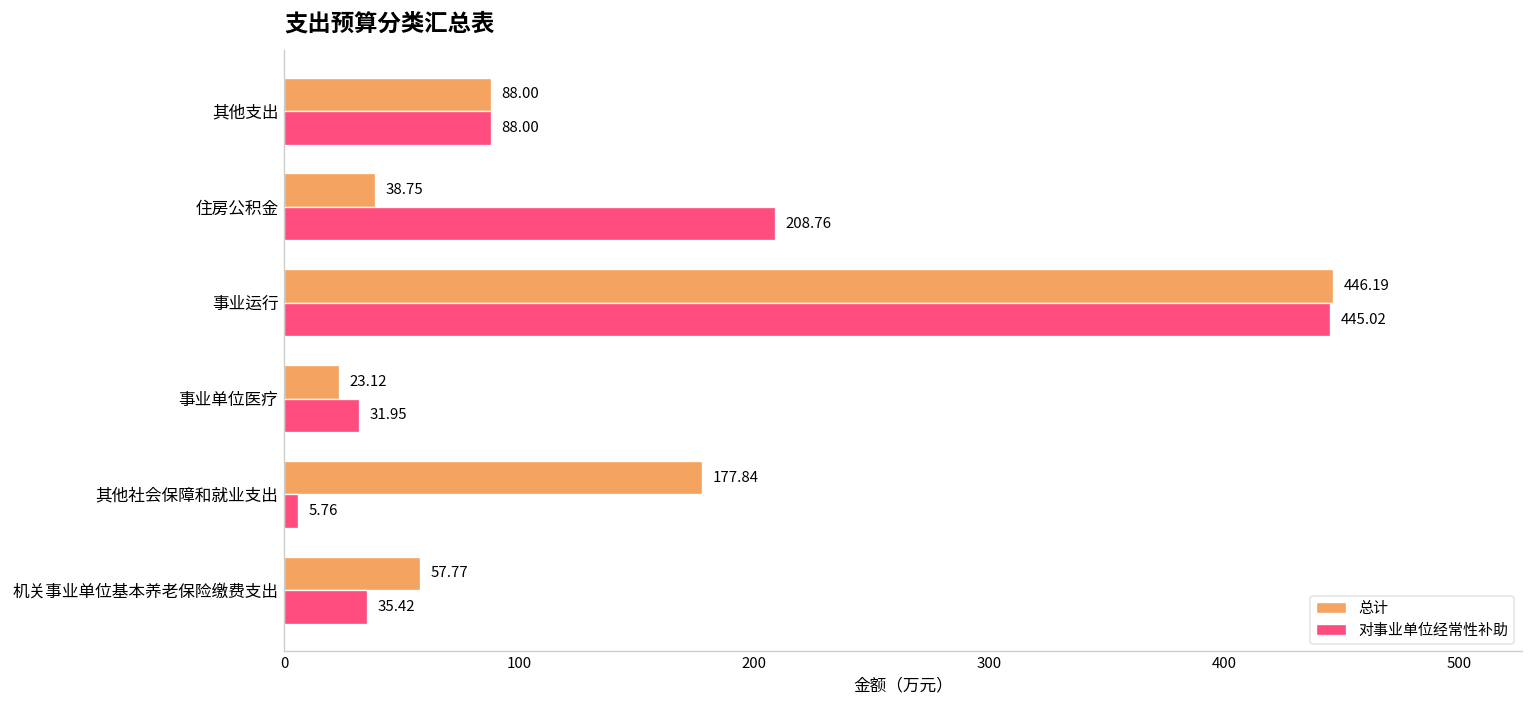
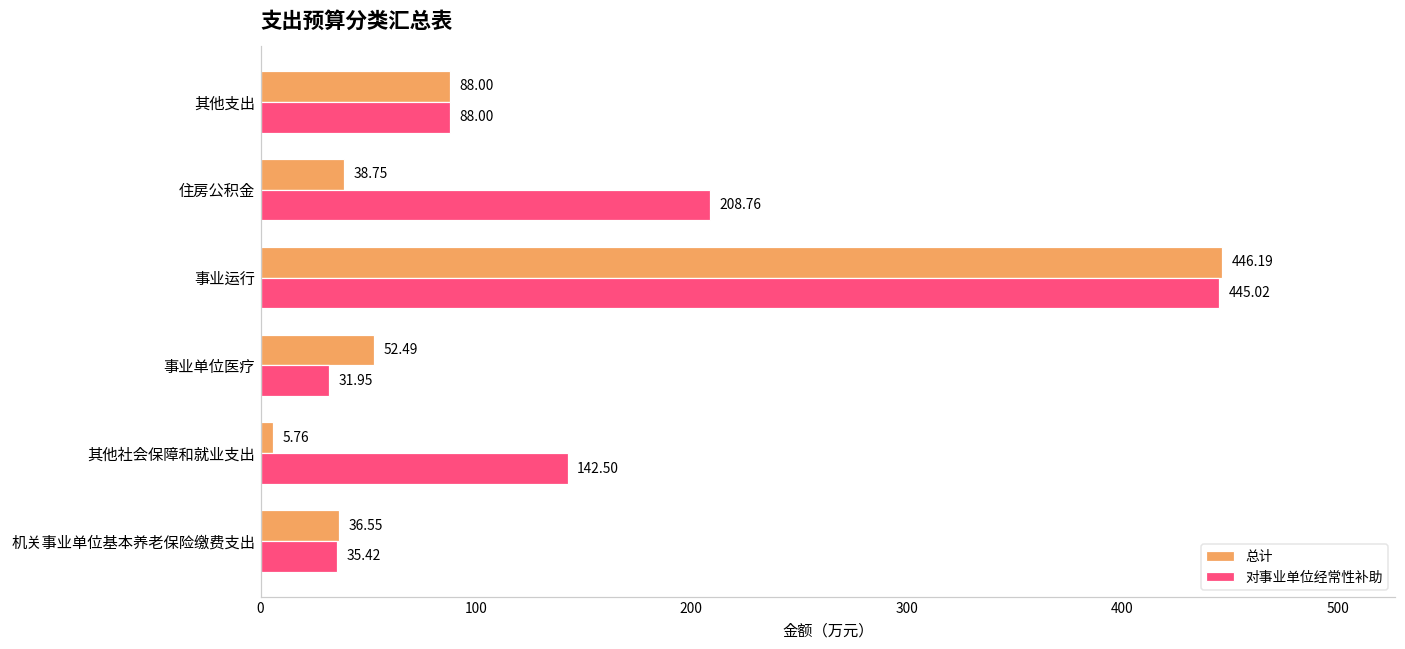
  {
    "总计": {
      "其他支出": 88.00,
      "住房公积金": 38.75,
      "事业运行": 446.19,
-     "事业单位医疗": 23.12,
-     "其他社会保障和就业支出": 177.84,
-     "机关事业单位基本养老保险缴费支出": 57.77
+     "事业单位医疗": 52.49,
+     "其他社会保障和就业支出": 5.76,
+     "机关事业单位基本养老保险缴费支出": 36.55
    },
    "对事业单位经常性补助": {
      "其他支出": 88.00,
      "住房公积金": 208.76,
      "事业运行": 445.02,
      "事业单位医疗": 31.95,
-     "其他社会保障和就业支出": 5.76,
+     "其他社会保障和就业支出": 142.50,
      "机关事业单位基本养老保险缴费支出": 35.42
    }
  }
